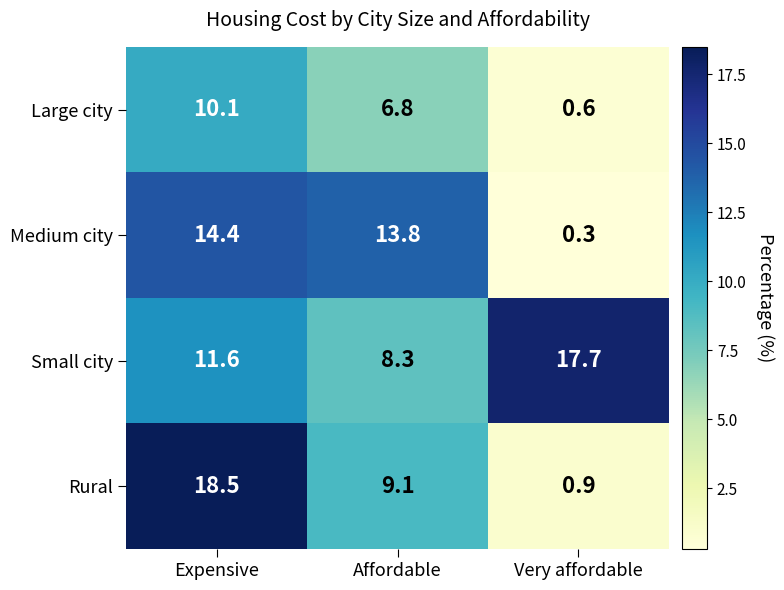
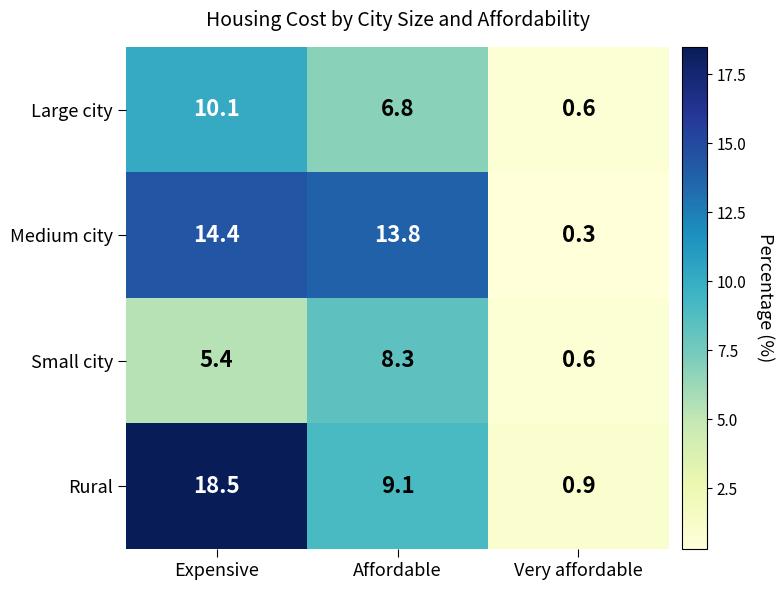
  {
    "Large city": {
      "Expensive": 10.1,
      "Affordable": 6.8,
      "Very affordable": 0.6
    },
    "Medium city": {
      "Expensive": 14.4,
      "Affordable": 13.8,
      "Very affordable": 0.3
    },
    "Small city": {
-     "Expensive": 11.6,
+     "Expensive": 5.4,
      "Affordable": 8.3,
-     "Very affordable": 17.7
+     "Very affordable": 0.6
    },
    "Rural": {
      "Expensive": 18.5,
      "Affordable": 9.1,
      "Very affordable": 0.9
    }
  }
